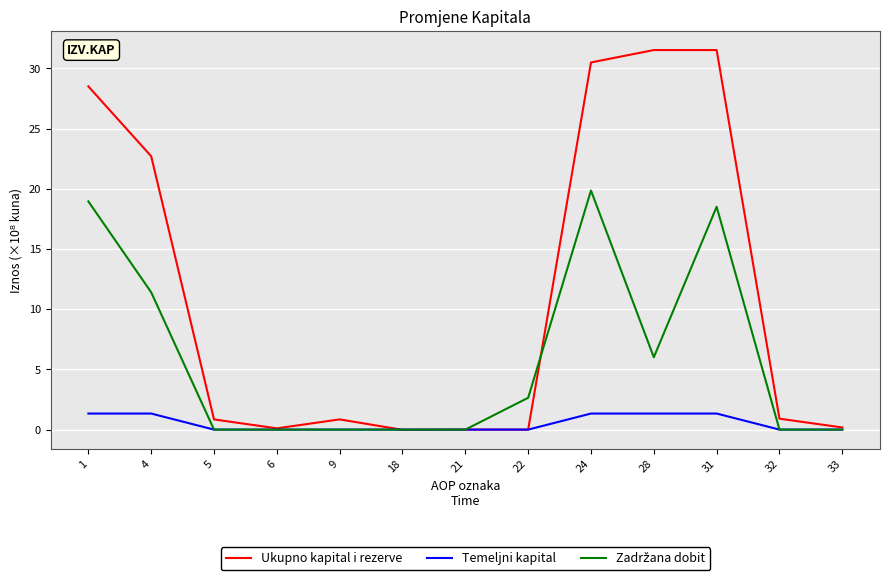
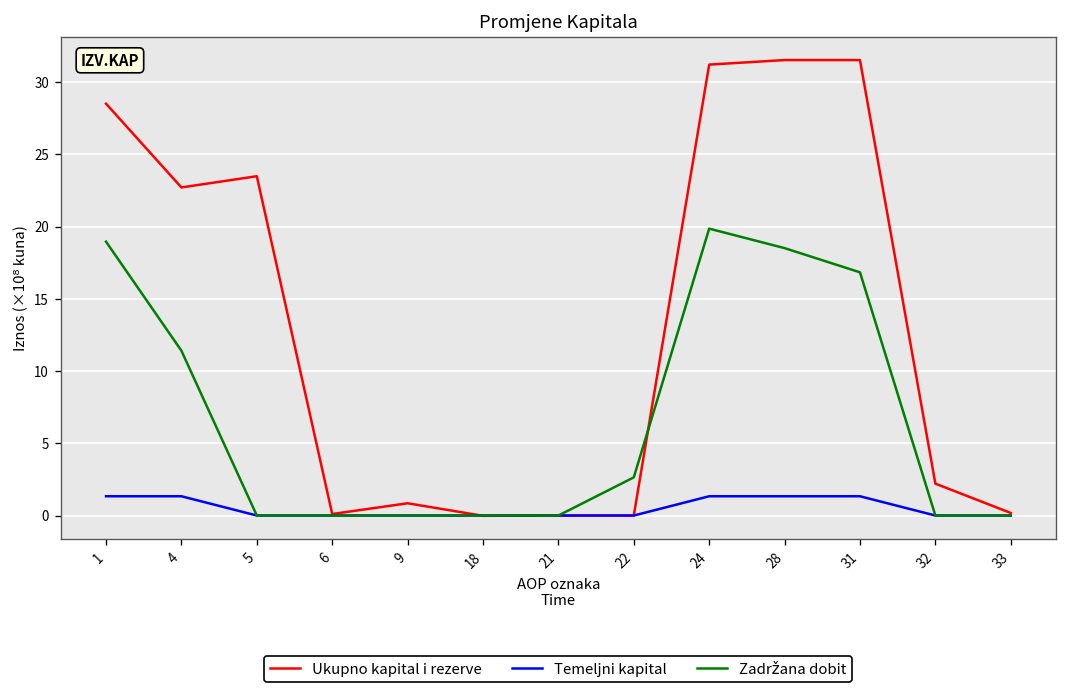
  {
    "Ukupno kapital i rezerve": {
      "1": 28.5,
      "4": 22.7,
-     "5": 0.8,
+     "5": 23.5,
      "9": 0.8,
-     "24": 30.5,
+     "24": 31.2,
      "28": 31.5,
      "31": 31.5,
-     "32": 0.9
+     "32": 2.2
    },
    "Temeljni kapital": {
      "1": 1.3,
      "4": 1.3,
      "24": 1.3,
      "28": 1.3,
      "31": 1.3
    },
    "Zadržana dobit": {
      "1": 19.0,
      "4": 11.4,
      "22": 2.6,
      "24": 19.9,
-     "28": 6.0,
-     "31": 18.5
+     "28": 18.5,
+     "31": 16.8
    }
  }
